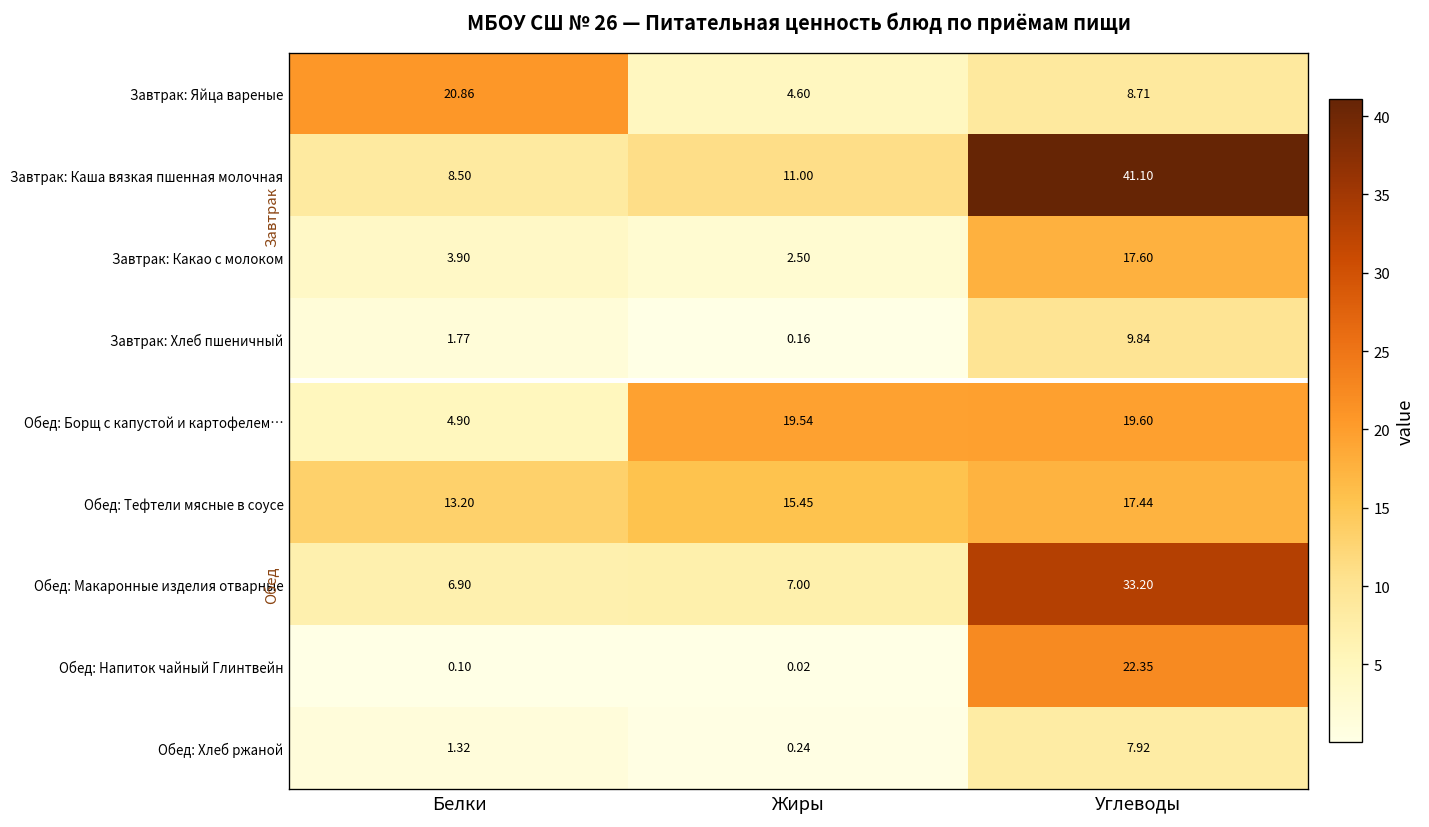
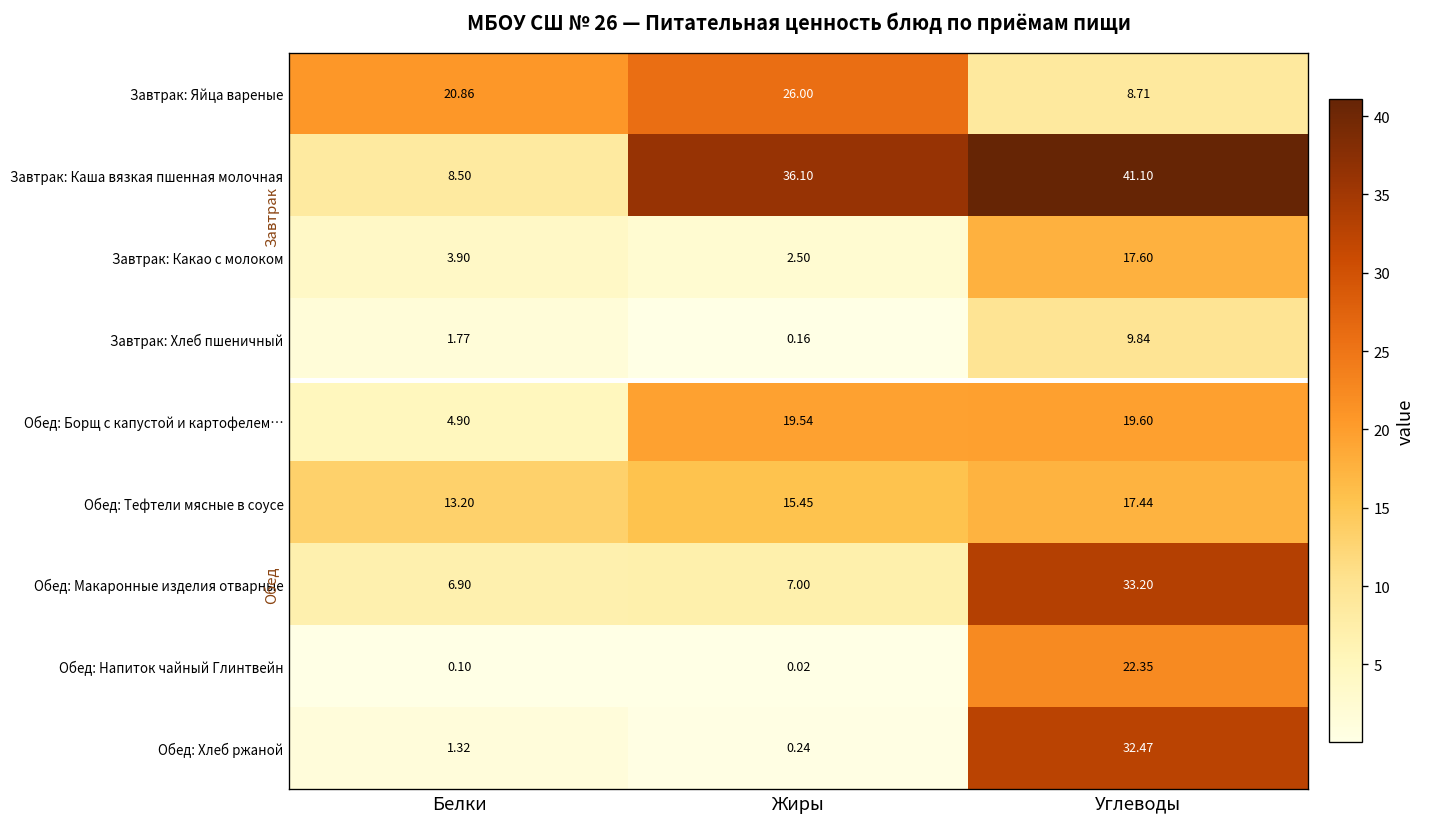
  {
    "Завтрак: Яйца вареные": {
      "Белки": 20.86,
-     "Жиры": 4.60,
+     "Жиры": 26.00,
      "Углеводы": 8.71
    },
    "Завтрак: Каша вязкая пшенная молочная": {
      "Белки": 8.50,
-     "Жиры": 11.00,
+     "Жиры": 36.10,
      "Углеводы": 41.10
    },
    "Завтрак: Какао с молоком": {
      "Белки": 3.90,
      "Жиры": 2.50,
      "Углеводы": 17.60
    },
    "Завтрак: Хлеб пшеничный": {
      "Белки": 1.77,
      "Жиры": 0.16,
      "Углеводы": 9.84
    },
    "Обед: Борщ с капустой и картофелем…": {
      "Белки": 4.90,
      "Жиры": 19.54,
      "Углеводы": 19.60
    },
    "Обед: Тефтели мясные в соусе": {
      "Белки": 13.20,
      "Жиры": 15.45,
      "Углеводы": 17.44
    },
    "Обед: Макаронные изделия отварные": {
      "Белки": 6.90,
      "Жиры": 7.00,
      "Углеводы": 33.20
    },
    "Обед: Напиток чайный Глинтвейн": {
      "Белки": 0.10,
      "Жиры": 0.02,
      "Углеводы": 22.35
    },
    "Обед: Хлеб ржаной": {
      "Белки": 1.32,
      "Жиры": 0.24,
-     "Углеводы": 7.92
+     "Углеводы": 32.47
    }
  }
